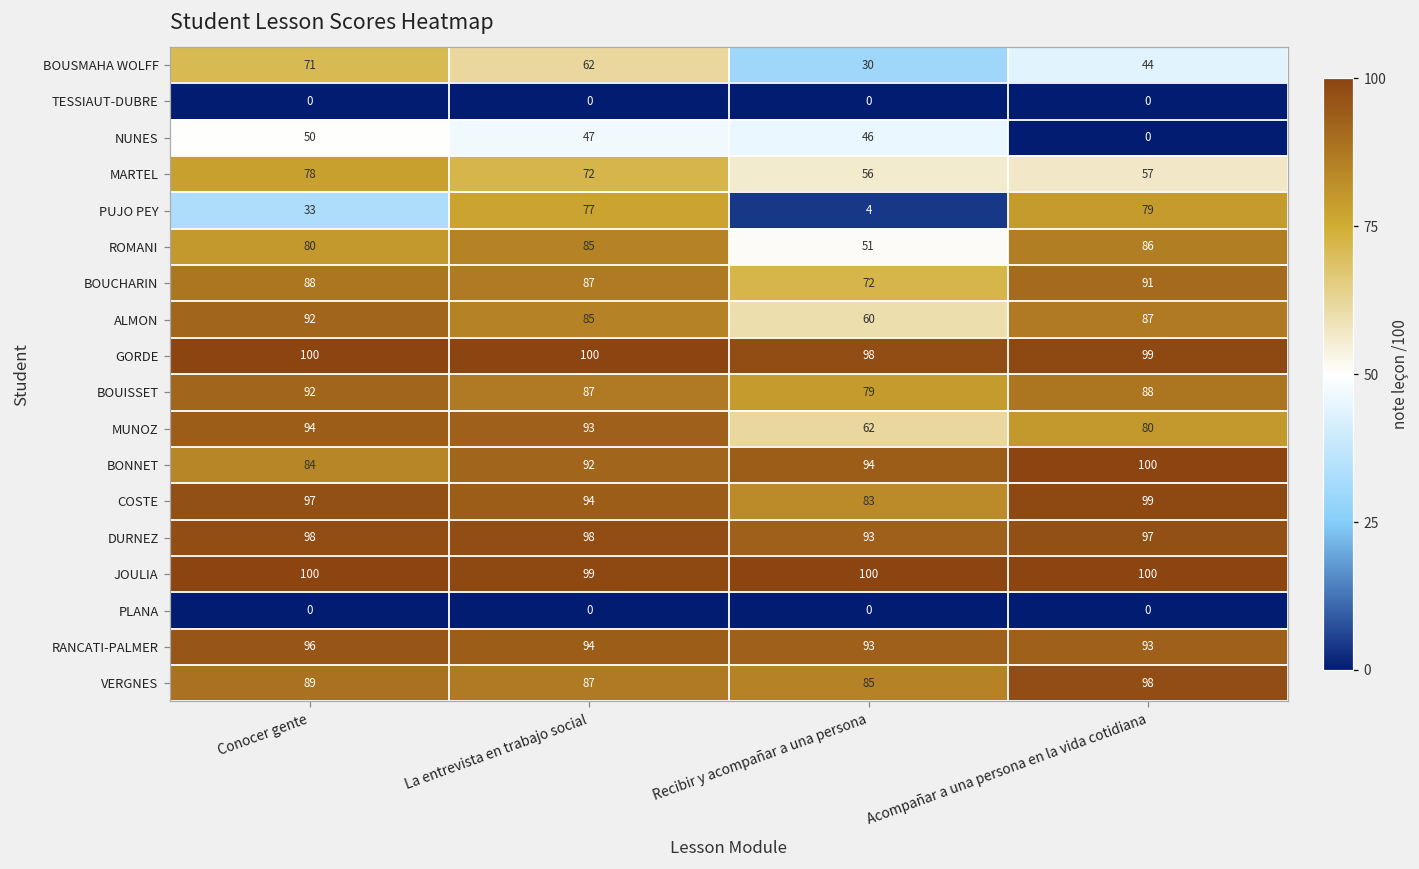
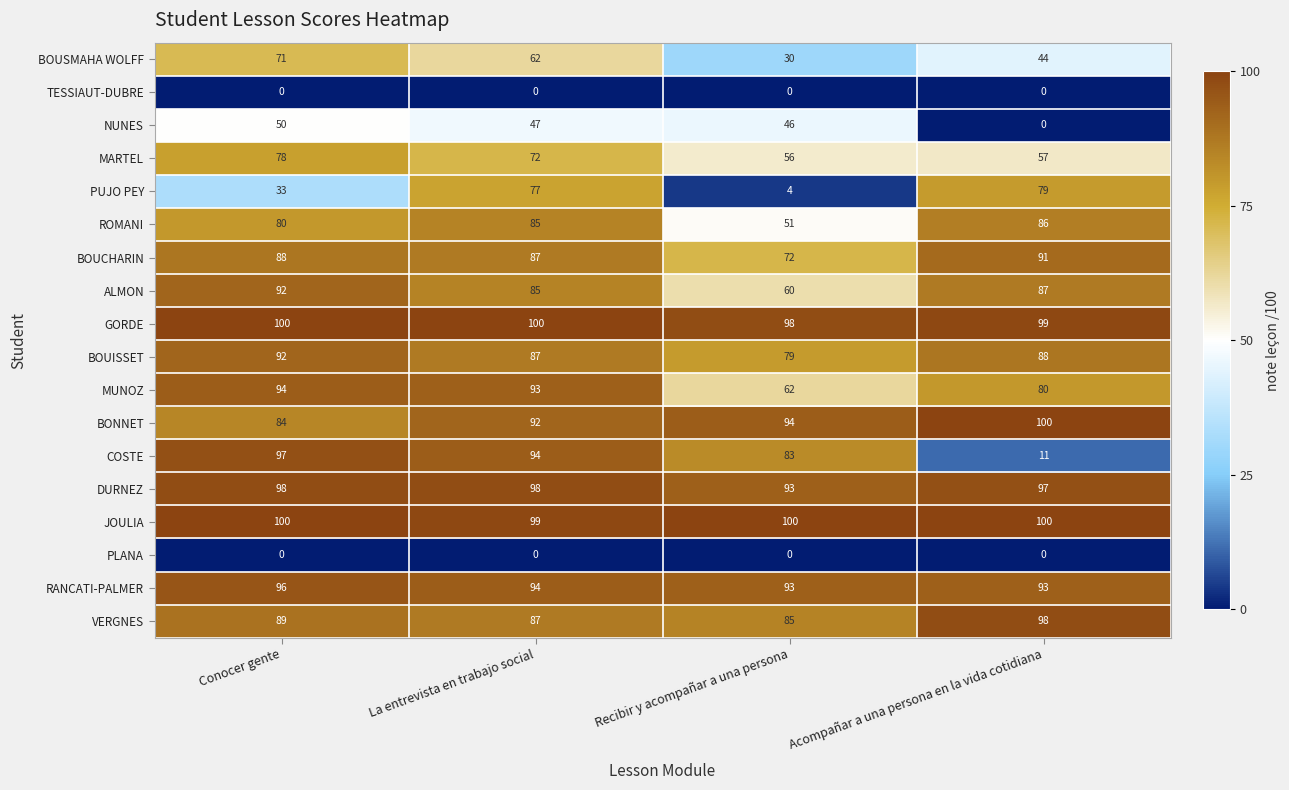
  {
    "BOUSMAHA WOLFF": {
      "Conocer gente": 71,
      "La entrevista en trabajo social": 62,
      "Recibir y acompañar a una persona": 30,
      "Acompañar a una persona en la vida cotidiana": 44
    },
    "TESSIAUT-DUBRE": {
      "Conocer gente": 0,
      "La entrevista en trabajo social": 0,
      "Recibir y acompañar a una persona": 0,
      "Acompañar a una persona en la vida cotidiana": 0
    },
    "NUNES": {
      "Conocer gente": 50,
      "La entrevista en trabajo social": 47,
      "Recibir y acompañar a una persona": 46,
      "Acompañar a una persona en la vida cotidiana": 0
    },
    "MARTEL": {
      "Conocer gente": 78,
      "La entrevista en trabajo social": 72,
      "Recibir y acompañar a una persona": 56,
      "Acompañar a una persona en la vida cotidiana": 57
    },
    "PUJO PEY": {
      "Conocer gente": 33,
      "La entrevista en trabajo social": 77,
      "Recibir y acompañar a una persona": 4,
      "Acompañar a una persona en la vida cotidiana": 79
    },
    "ROMANI": {
      "Conocer gente": 80,
      "La entrevista en trabajo social": 85,
      "Recibir y acompañar a una persona": 51,
      "Acompañar a una persona en la vida cotidiana": 86
    },
    "BOUCHARIN": {
      "Conocer gente": 88,
      "La entrevista en trabajo social": 87,
      "Recibir y acompañar a una persona": 72,
      "Acompañar a una persona en la vida cotidiana": 91
    },
    "ALMON": {
      "Conocer gente": 92,
      "La entrevista en trabajo social": 85,
      "Recibir y acompañar a una persona": 60,
      "Acompañar a una persona en la vida cotidiana": 87
    },
    "GORDE": {
      "Conocer gente": 100,
      "La entrevista en trabajo social": 100,
      "Recibir y acompañar a una persona": 98,
      "Acompañar a una persona en la vida cotidiana": 99
    },
    "BOUISSET": {
      "Conocer gente": 92,
      "La entrevista en trabajo social": 87,
      "Recibir y acompañar a una persona": 79,
      "Acompañar a una persona en la vida cotidiana": 88
    },
    "MUNOZ": {
      "Conocer gente": 94,
      "La entrevista en trabajo social": 93,
      "Recibir y acompañar a una persona": 62,
      "Acompañar a una persona en la vida cotidiana": 80
    },
    "BONNET": {
      "Conocer gente": 84,
      "La entrevista en trabajo social": 92,
      "Recibir y acompañar a una persona": 94,
      "Acompañar a una persona en la vida cotidiana": 100
    },
    "COSTE": {
      "Conocer gente": 97,
      "La entrevista en trabajo social": 94,
      "Recibir y acompañar a una persona": 83,
-     "Acompañar a una persona en la vida cotidiana": 99
+     "Acompañar a una persona en la vida cotidiana": 11
    },
    "DURNEZ": {
      "Conocer gente": 98,
      "La entrevista en trabajo social": 98,
      "Recibir y acompañar a una persona": 93,
      "Acompañar a una persona en la vida cotidiana": 97
    },
    "JOULIA": {
      "Conocer gente": 100,
      "La entrevista en trabajo social": 99,
      "Recibir y acompañar a una persona": 100,
      "Acompañar a una persona en la vida cotidiana": 100
    },
    "PLANA": {
      "Conocer gente": 0,
      "La entrevista en trabajo social": 0,
      "Recibir y acompañar a una persona": 0,
      "Acompañar a una persona en la vida cotidiana": 0
    },
    "RANCATI-PALMER": {
      "Conocer gente": 96,
      "La entrevista en trabajo social": 94,
      "Recibir y acompañar a una persona": 93,
      "Acompañar a una persona en la vida cotidiana": 93
    },
    "VERGNES": {
      "Conocer gente": 89,
      "La entrevista en trabajo social": 87,
      "Recibir y acompañar a una persona": 85,
      "Acompañar a una persona en la vida cotidiana": 98
    }
  }
